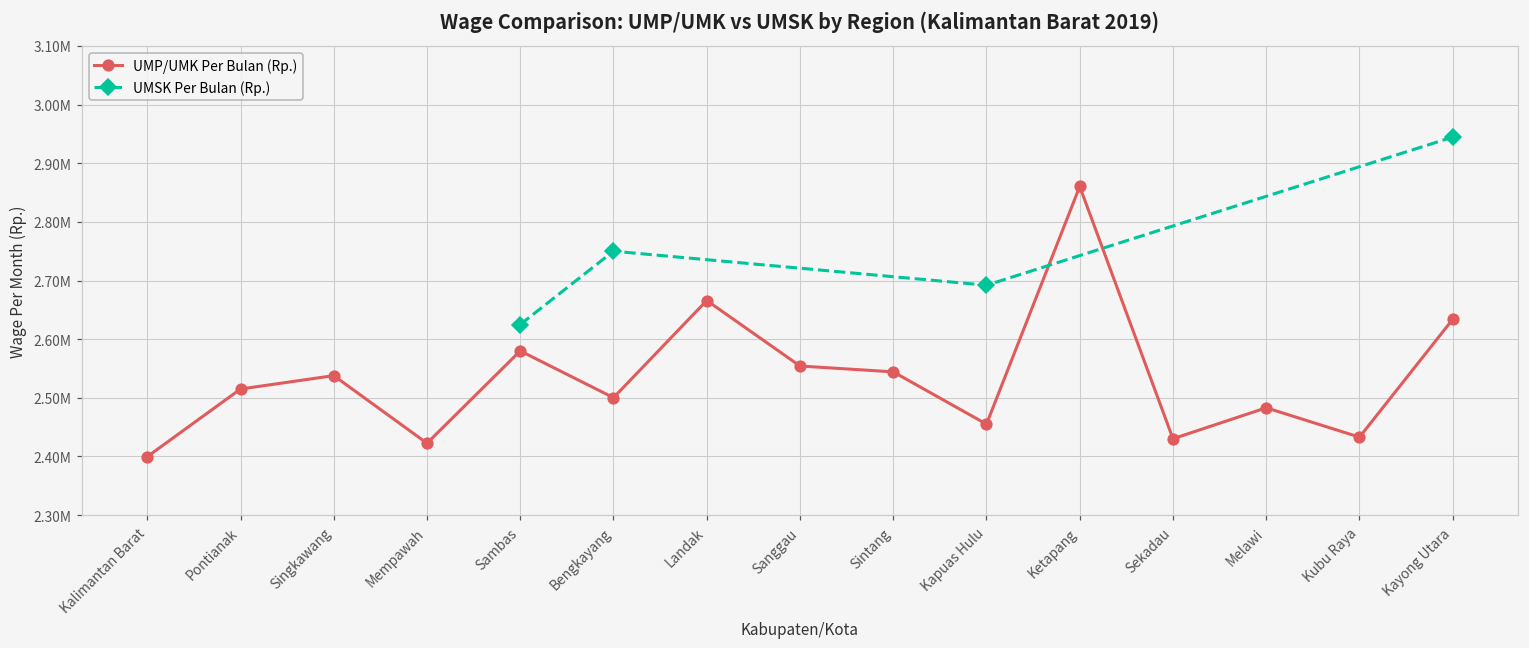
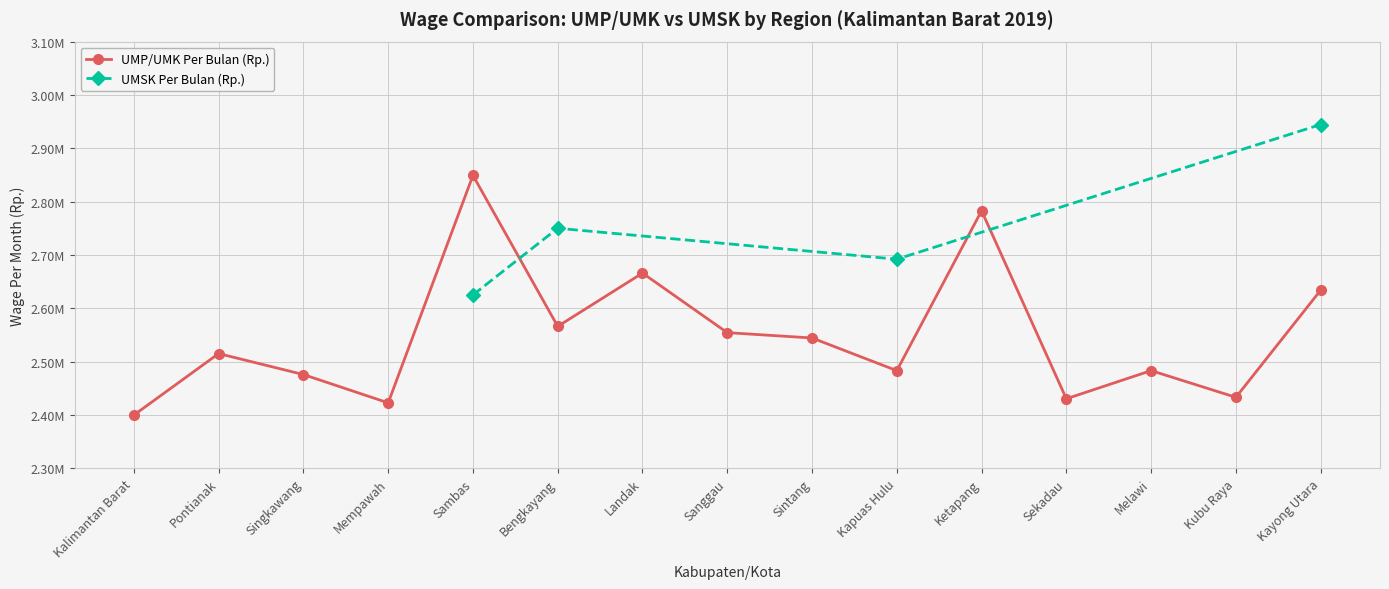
  {
    "UMP/UMK Per Bulan (Rp.)": {
      "Kalimantan Barat": 2400000,
      "Pontianak": 2520000,
-     "Singkawang": 2540000,
+     "Singkawang": 2480000,
      "Mempawah": 2420000,
-     "Sambas": 2580000,
-     "Bengkayang": 2500000,
+     "Sambas": 2850000,
+     "Bengkayang": 2570000,
      "Landak": 2670000,
      "Sanggau": 2550000,
      "Sintang": 2540000,
-     "Kapuas Hulu": 2460000,
-     "Ketapang": 2860000,
+     "Kapuas Hulu": 2480000,
+     "Ketapang": 2780000,
      "Sekadau": 2430000,
      "Melawi": 2480000,
      "Kubu Raya": 2430000,
      "Kayong Utara": 2630000
    },
    "UMSK Per Bulan (Rp.)": {
      "Sambas": 2630000,
      "Bengkayang": 2750000,
      "Kapuas Hulu": 2690000,
      "Kayong Utara": 2940000
    }
  }
